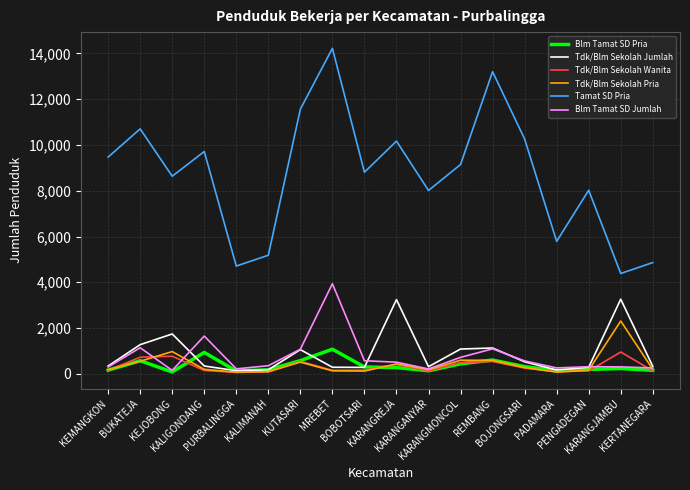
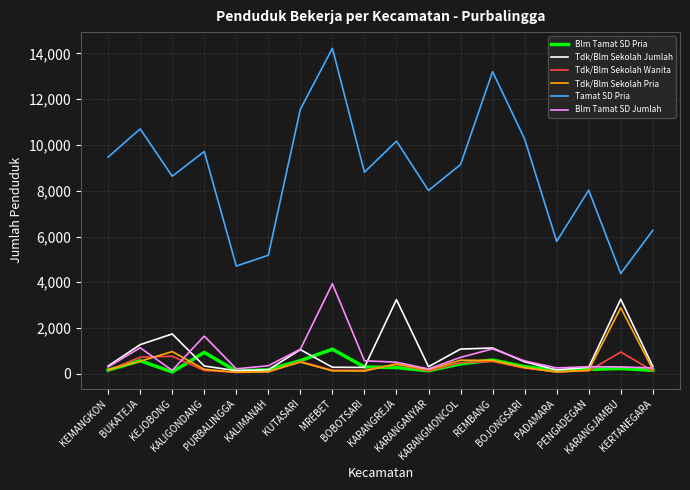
  {
    "Blm Tamat SD Pria": {
      "KALIGONDANG": "900",
      "MREBET": "1,100",
      "KARANGREJA": "300"
    },
    "Tdk/Blm Sekolah Jumlah": {
      "BUKATEJA": "1,300",
      "KEJOBONG": "1,700",
      "KALIGONDANG": "300",
      "MREBET": "300",
      "KARANGREJA": "3,200",
      "KARANGMONCOL": "1,100",
      "KARANGJAMBU": "3,300"
    },
    "Tdk/Blm Sekolah Wanita": {
      "BUKATEJA": "700",
      "KEJOBONG": "800",
      "KARANGJAMBU": "1,000"
    },
    "Tdk/Blm Sekolah Pria": {
      "KEJOBONG": "1,000",
-     "KARANGJAMBU": "2,300"
+     "KARANGJAMBU": "2,900"
    },
    "Tamat SD Pria": {
      "KEMANGKON": "9,500",
      "BUKATEJA": "10,700",
      "KEJOBONG": "8,600",
      "KALIGONDANG": "9,700",
      "PURBALINGGA": "4,700",
      "KALIMANAH": "5,200",
      "KUTASARI": "11,600",
      "MREBET": "14,200",
      "BOBOTSARI": "8,800",
      "KARANGREJA": "10,200",
      "KARANGANYAR": "8,000",
      "KARANGMONCOL": "9,100",
      "REMBANG": "13,200",
      "BOJONGSARI": "10,300",
      "PADAMARA": "5,800",
      "PENGADEGAN": "8,000",
      "KARANGJAMBU": "4,400",
-     "KERTANEGARA": "4,900"
+     "KERTANEGARA": "6,300"
    },
    "Blm Tamat SD Jumlah": {
      "BUKATEJA": "1,100",
      "KALIGONDANG": "1,700",
      "KALIMANAH": "400",
      "MREBET": "3,900",
      "BOBOTSARI": "600",
      "KARANGMONCOL": "700"
    }
  }
